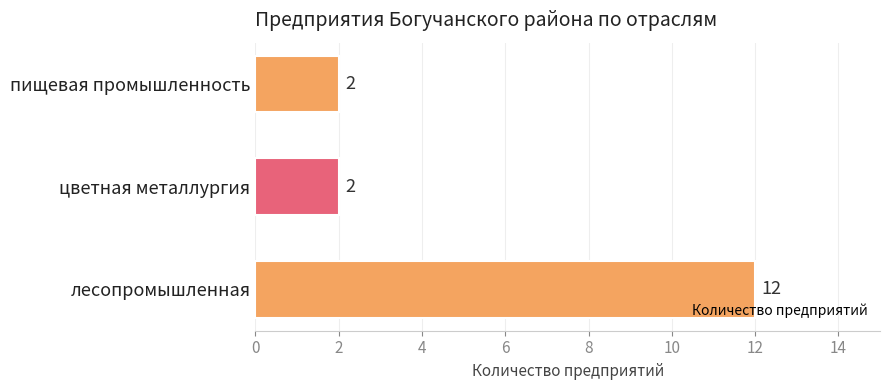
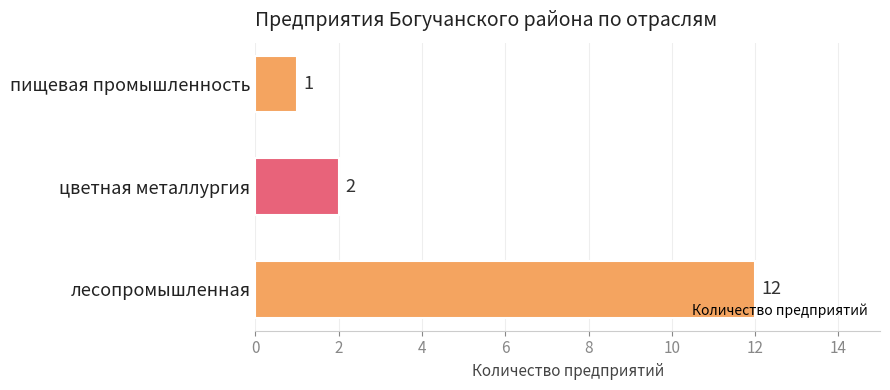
  {
-   "пищевая промышленность": 2,
+   "пищевая промышленность": 1,
    "цветная металлургия": 2,
    "лесопромышленная": 12
  }
